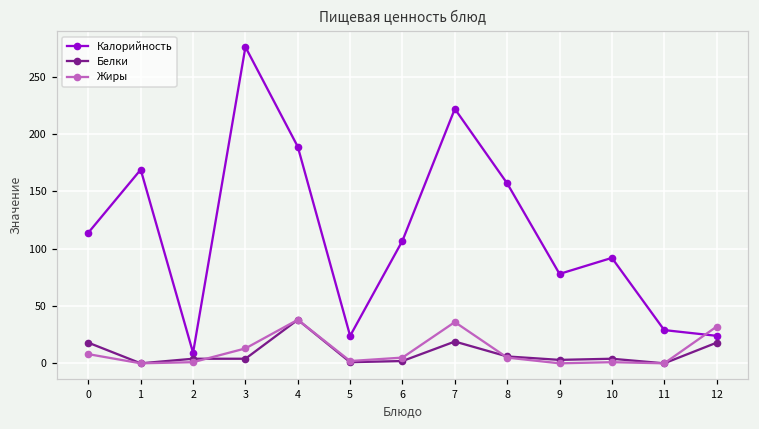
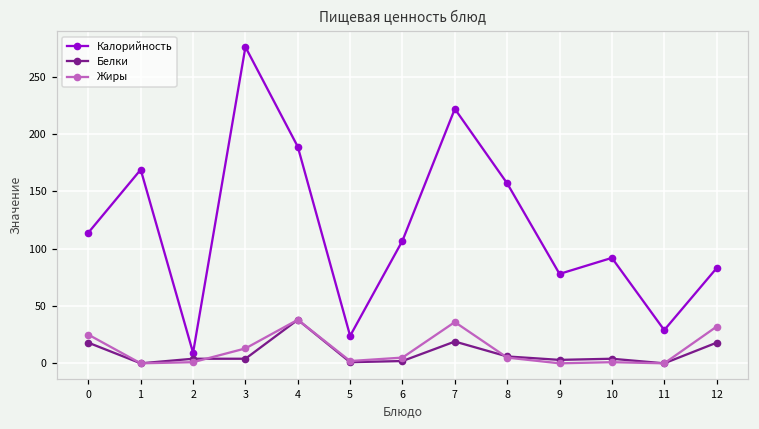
  {
    "Калорийность": {
      "0": 114,
      "1": 169,
      "2": 9,
      "3": 276,
      "4": 189,
      "5": 24,
      "6": 107,
      "7": 222,
      "8": 157,
      "9": 78,
      "10": 92,
      "11": 29,
-     "12": 24
+     "12": 83
    },
    "Белки": {
      "0": 18,
      "2": 4,
      "3": 4,
      "6": 2,
      "7": 19,
      "9": 3,
      "10": 4,
      "12": 18
    },
    "Жиры": {
-     "0": 8,
+     "0": 25,
      "2": 1,
      "3": 13,
      "6": 5,
      "7": 36,
      "9": 0,
      "10": 1,
      "12": 32
    }
  }
